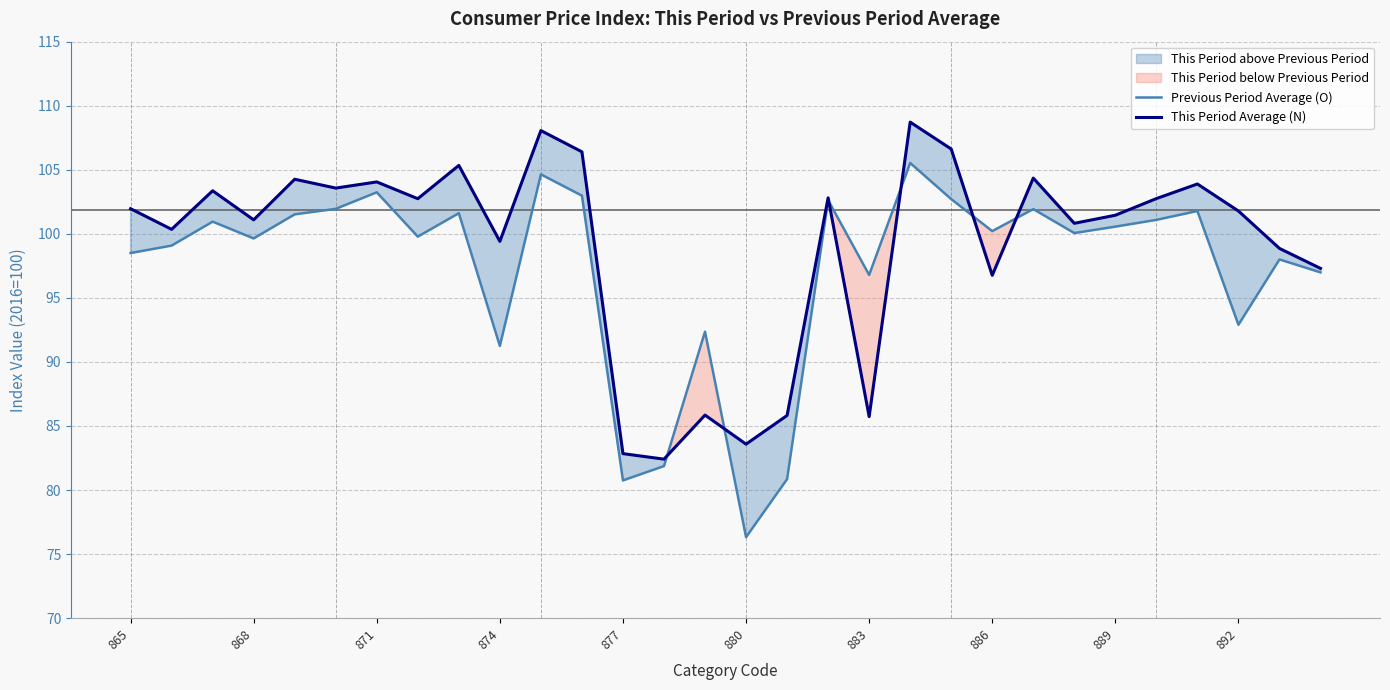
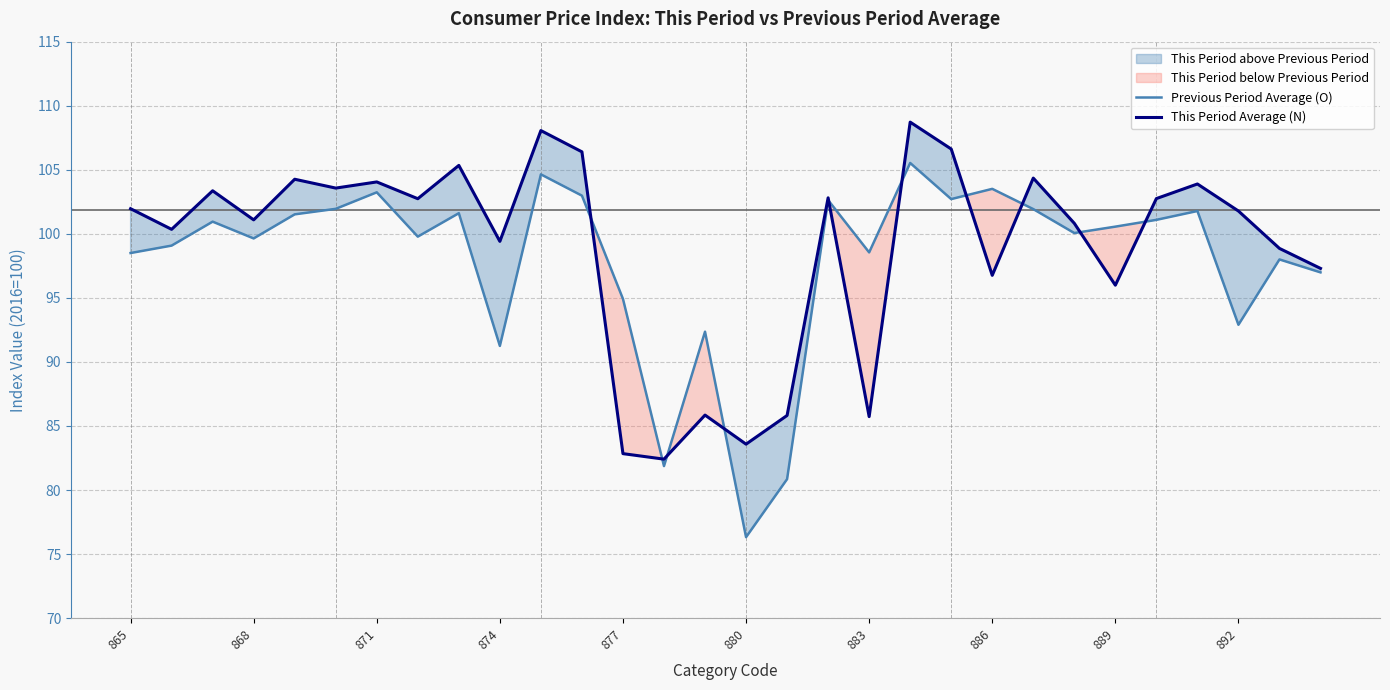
  {
    "Previous Period Average (O)": {
      "865": 98.5,
      "868": 99.6,
      "871": 103.2,
      "874": 91.3,
-     "877": 80.8,
+     "877": 94.9,
      "880": 76.3,
-     "883": 96.8,
-     "886": 100.2,
+     "883": 98.6,
+     "886": 103.5,
      "889": 100.6,
      "892": 92.9
    },
    "This Period Average (N)": {
      "865": 102.0,
      "868": 101.1,
      "871": 104.1,
      "874": 99.4,
      "877": 82.8,
      "880": 83.6,
      "883": 85.7,
      "886": 96.8,
-     "889": 101.5,
+     "889": 96.0,
      "892": 101.8
    }
  }
